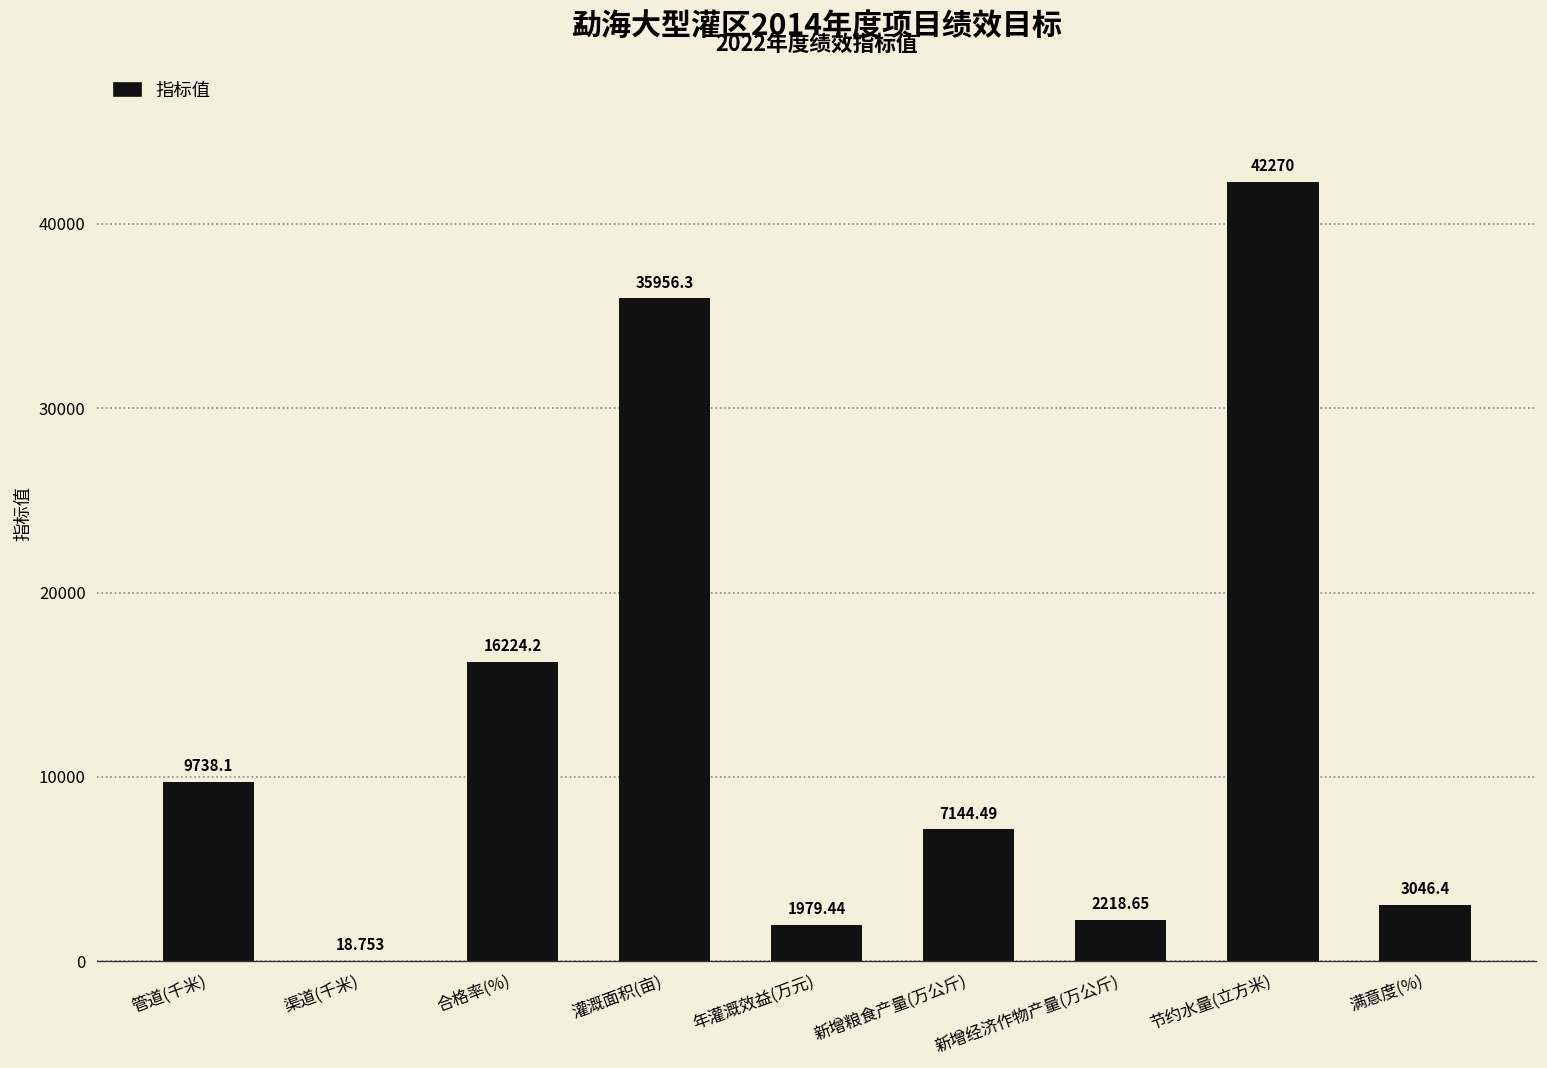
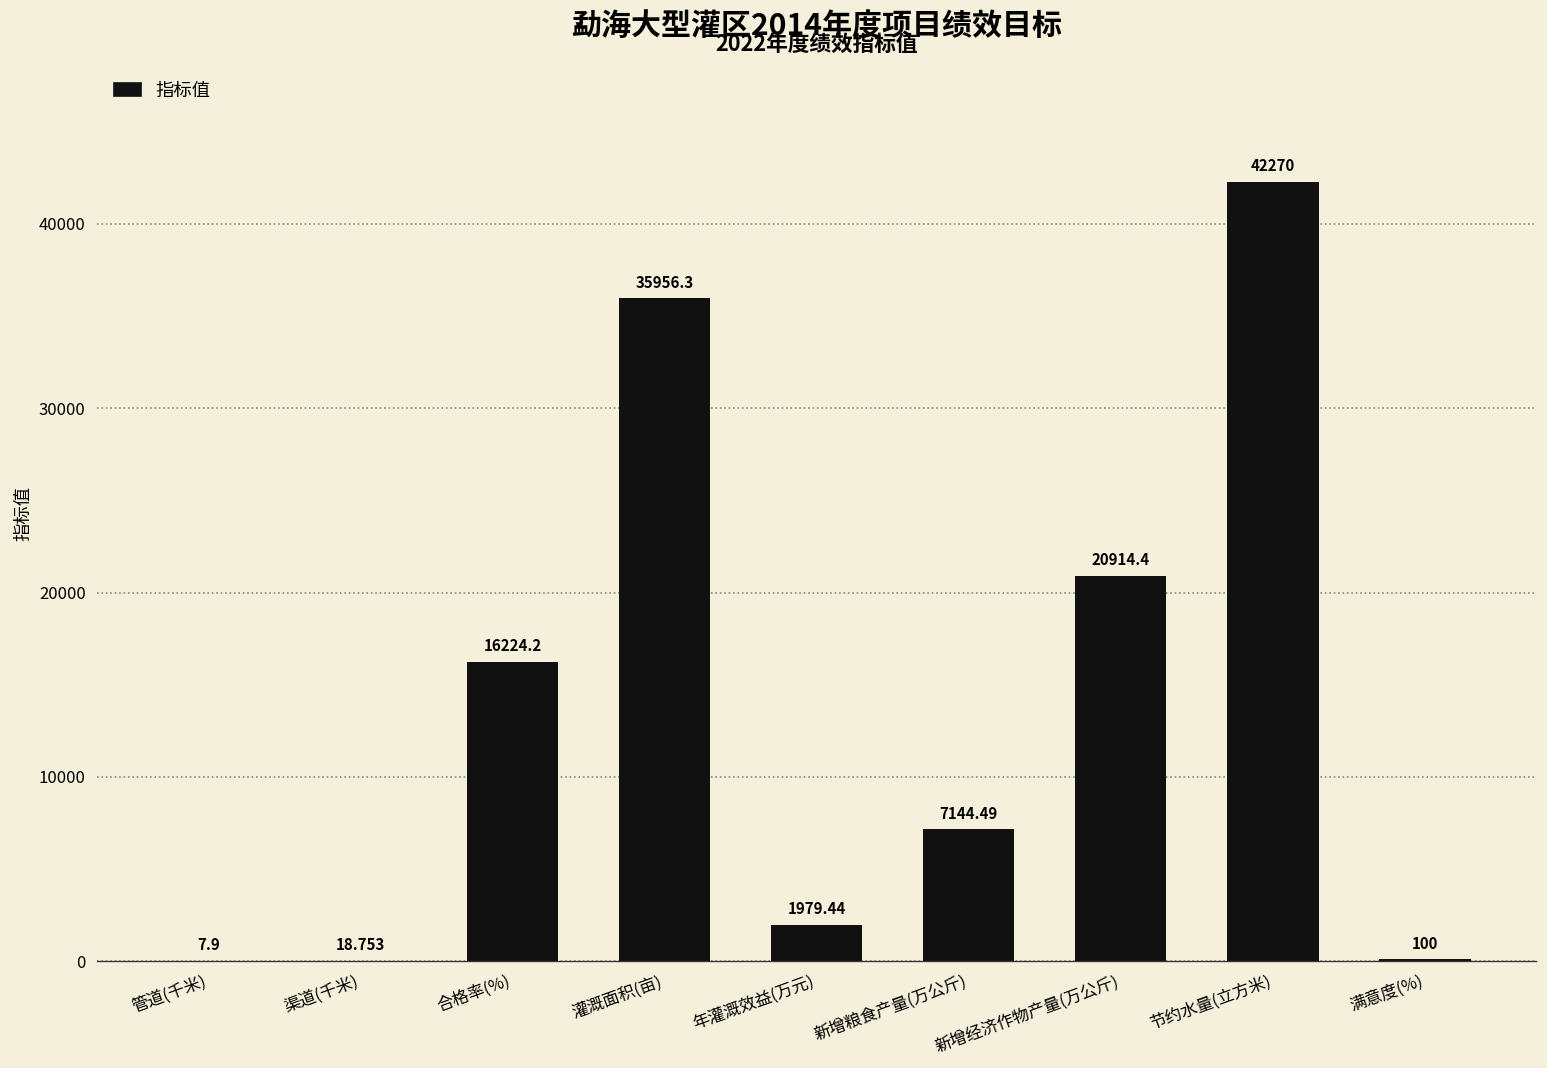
  {
-   "管道(千米)": 9738.1,
+   "管道(千米)": 7.9,
    "渠道(千米)": 18.753,
    "合格率(%)": 16224.2,
    "灌溉面积(亩)": 35956.3,
    "年灌溉效益(万元)": 1979.44,
    "新增粮食产量(万公斤)": 7144.49,
-   "新增经济作物产量(万公斤)": 2218.65,
+   "新增经济作物产量(万公斤)": 20914.4,
    "节约水量(立方米)": 42270,
-   "满意度(%)": 3046.4
+   "满意度(%)": 100
  }
